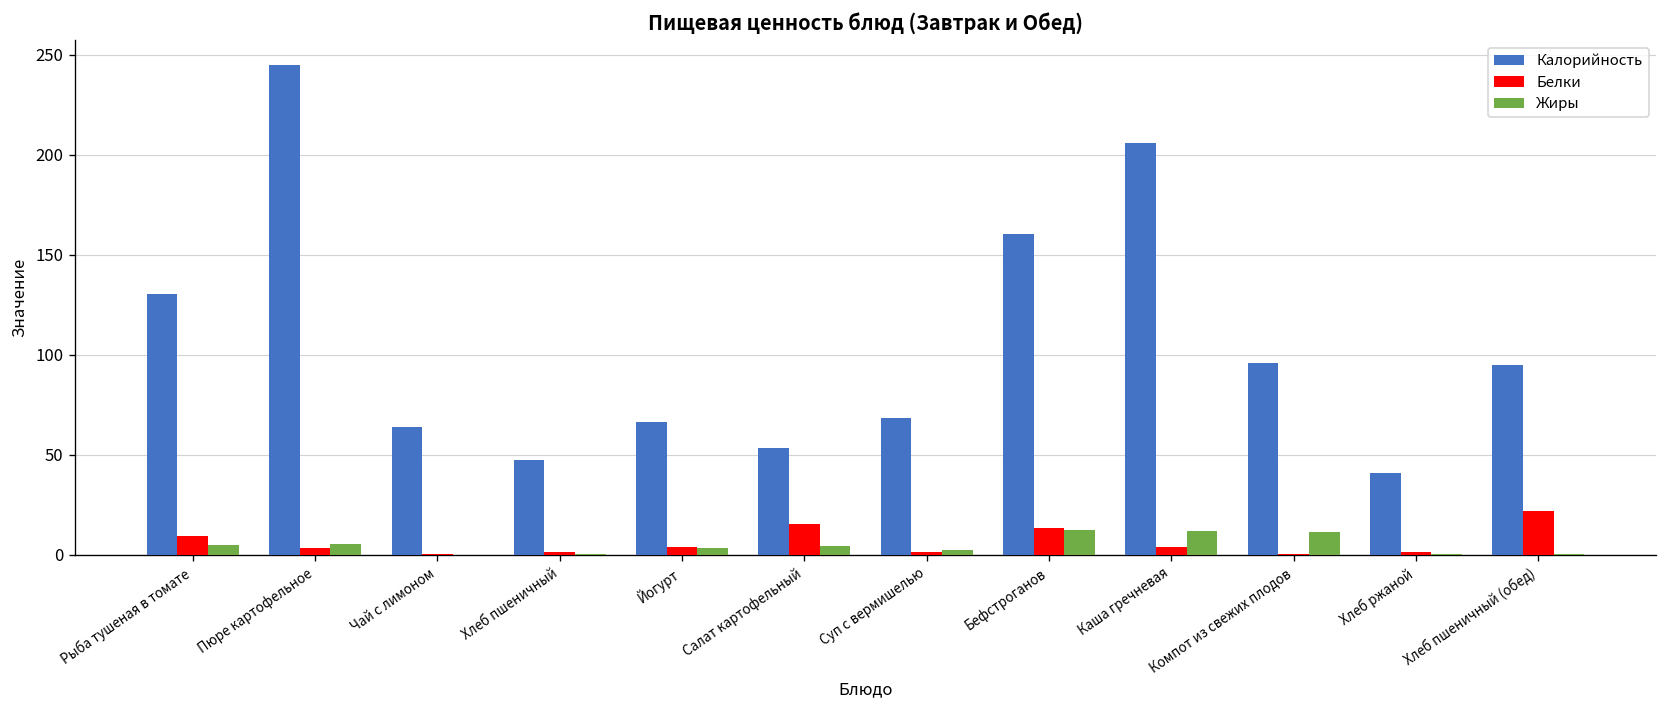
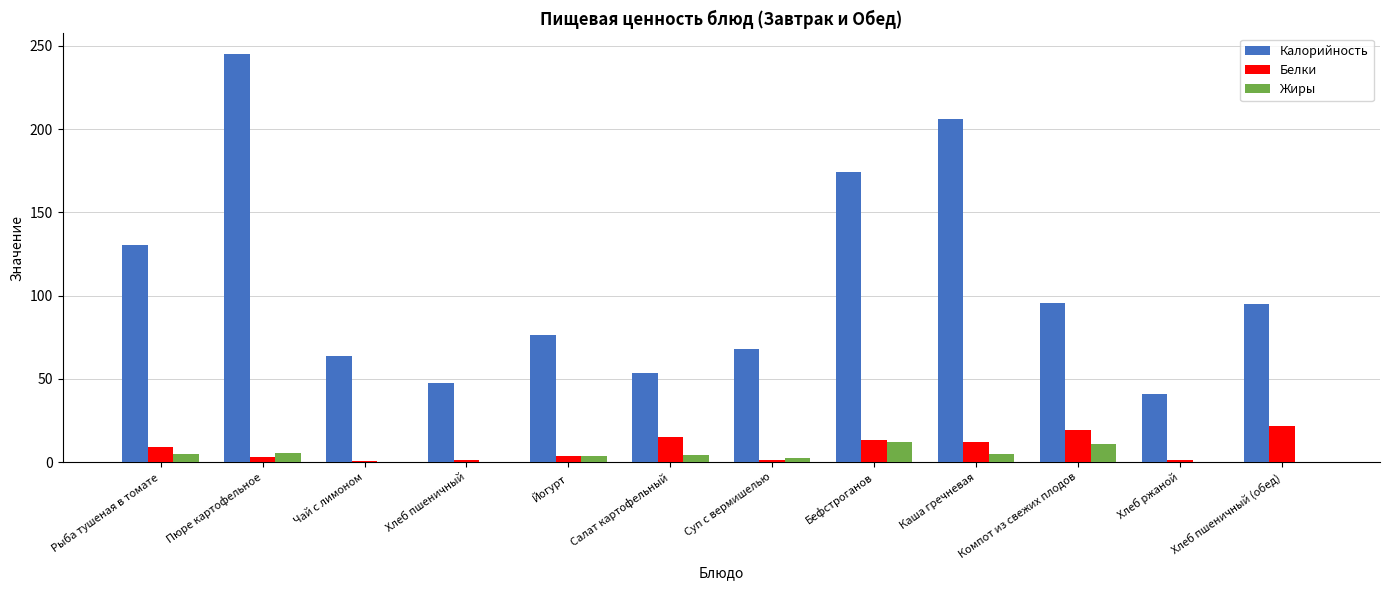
  {
    "Калорийность": {
      "Рыба тушеная в томате": 130,
      "Пюре картофельное": 245,
      "Чай с лимоном": 64,
      "Хлеб пшеничный": 47,
-     "Йогурт": 67,
+     "Йогурт": 76,
      "Салат картофельный": 54,
      "Суп с вермишелью": 68,
-     "Бефстроганов": 160,
+     "Бефстроганов": 174,
      "Каша гречневая": 206,
      "Компот из свежих плодов": 96,
      "Хлеб ржаной": 41,
      "Хлеб пшеничный (обед)": 95
    },
    "Белки": {
      "Рыба тушеная в томате": 9,
      "Пюре картофельное": 3,
      "Йогурт": 4,
      "Салат картофельный": 15,
      "Бефстроганов": 14,
-     "Каша гречневая": 4,
-     "Компот из свежих плодов": 0,
+     "Каша гречневая": 12,
+     "Компот из свежих плодов": 19,
      "Хлеб пшеничный (обед)": 22
    },
    "Жиры": {
      "Рыба тушеная в томате": 5,
      "Пюре картофельное": 5,
      "Чай с лимоном": 0,
      "Йогурт": 3,
      "Салат картофельный": 4,
      "Суп с вермишелью": 2,
      "Бефстроганов": 12,
-     "Каша гречневая": 12,
+     "Каша гречневая": 5,
      "Компот из свежих плодов": 11
    }
  }
